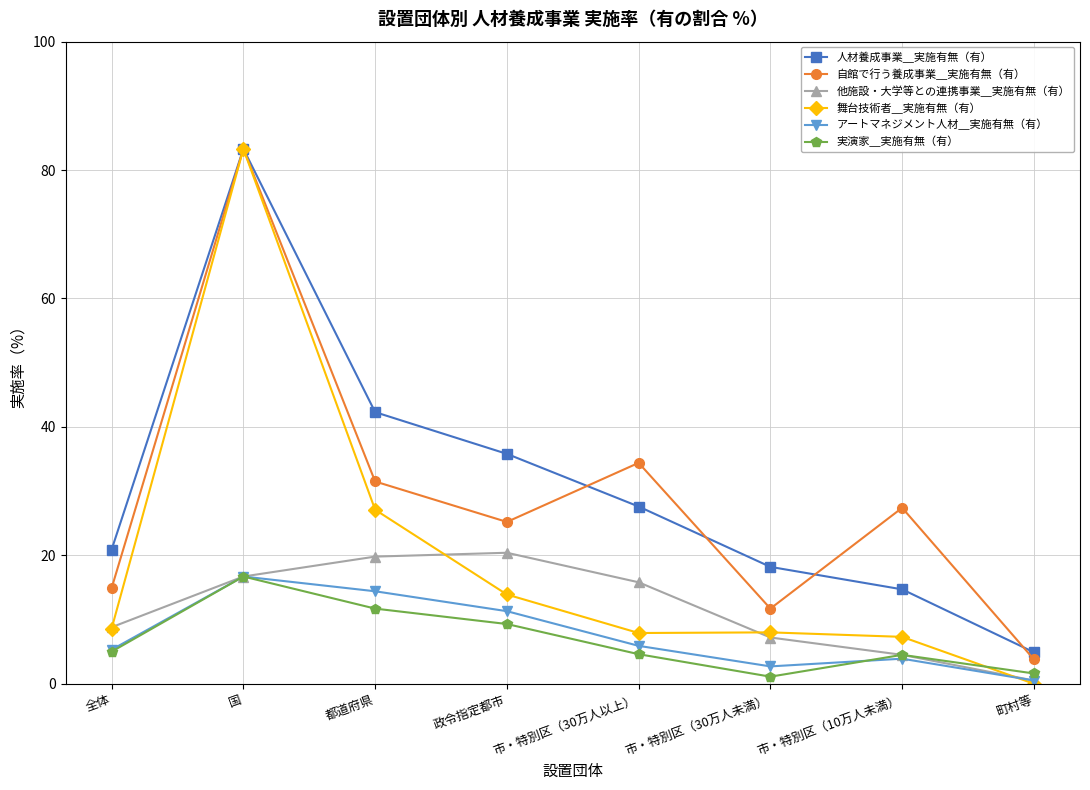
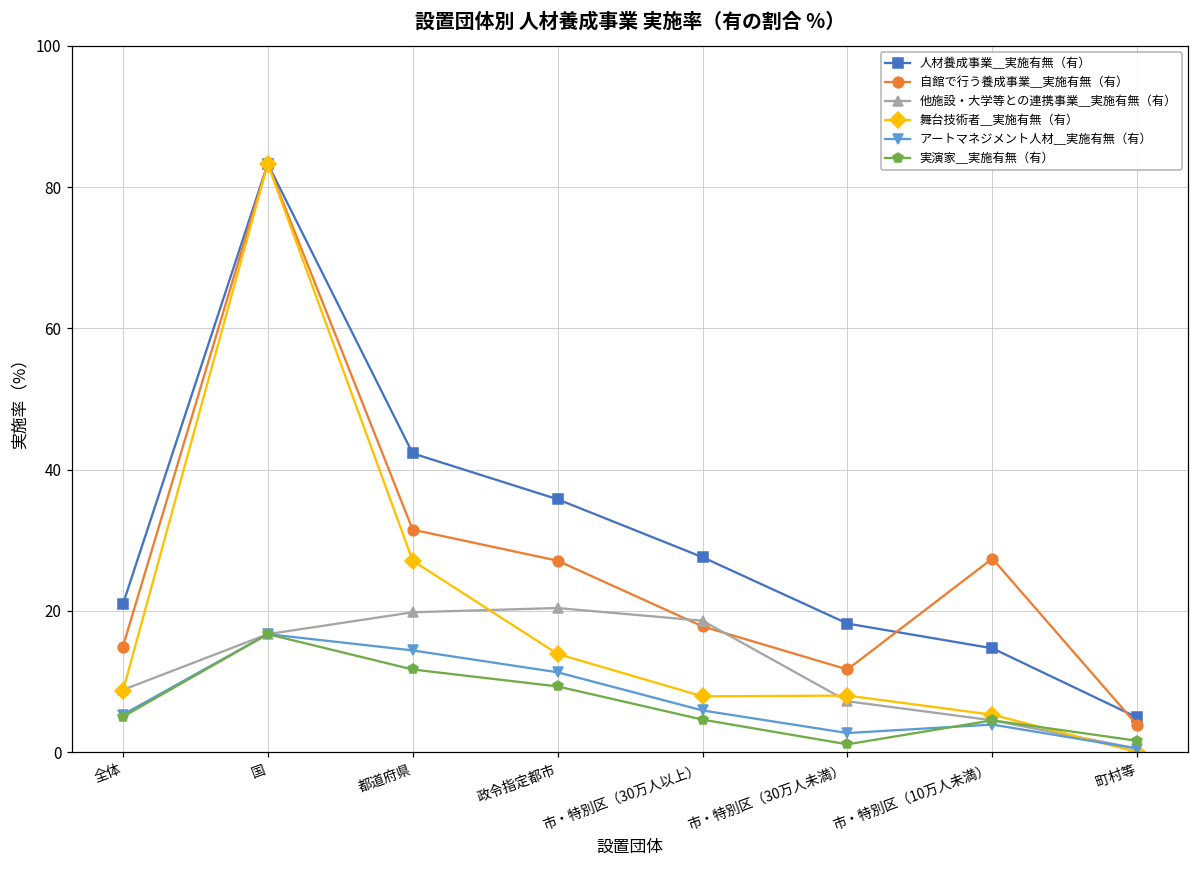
  {
    "自館で行う養成事業＿実施有無（有）": {
      "全体": 15,
      "都道府県": 32,
-     "政令指定都市": 25,
-     "市・特別区（30万人以上）": 34,
+     "政令指定都市": 27,
+     "市・特別区（30万人以上）": 18,
      "市・特別区（30万人未満）": 12,
      "市・特別区（10万人未満）": 27,
      "町村等": 4
    },
    "他施設・大学等との連携事業＿実施有無（有）": {
      "都道府県": 20,
      "政令指定都市": 20,
-     "市・特別区（30万人以上）": 16,
+     "市・特別区（30万人以上）": 19,
      "市・特別区（30万人未満）": 7
    },
    "舞台技術者＿実施有無（有）": {
      "都道府県": 27,
      "政令指定都市": 14,
      "市・特別区（30万人以上）": 8,
      "市・特別区（30万人未満）": 8,
-     "市・特別区（10万人未満）": 7,
+     "市・特別区（10万人未満）": 5,
      "町村等": 0
    },
    "実演家＿実施有無（有）": {
      "都道府県": 12,
      "政令指定都市": 9,
      "市・特別区（30万人以上）": 5,
      "市・特別区（30万人未満）": 1,
      "町村等": 2
    }
  }
